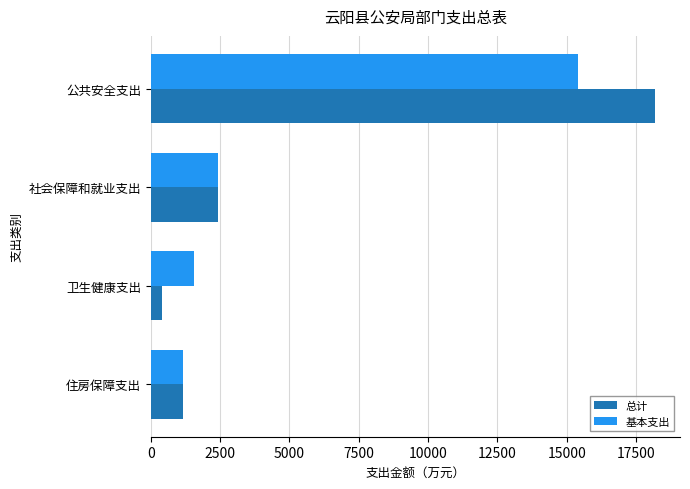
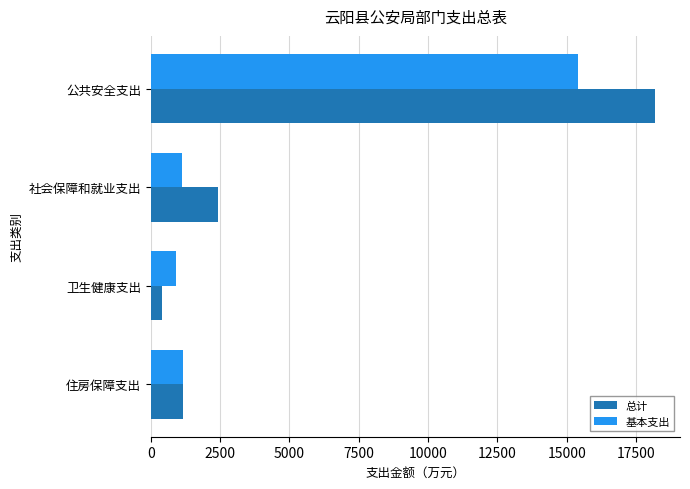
  {
    "总计": {
      "公共安全支出": 18200,
      "社会保障和就业支出": 2400,
      "卫生健康支出": 400,
      "住房保障支出": 1100
    },
    "基本支出": {
      "公共安全支出": 15400,
-     "社会保障和就业支出": 2400,
-     "卫生健康支出": 1600,
+     "社会保障和就业支出": 1100,
+     "卫生健康支出": 900,
      "住房保障支出": 1100
    }
  }
